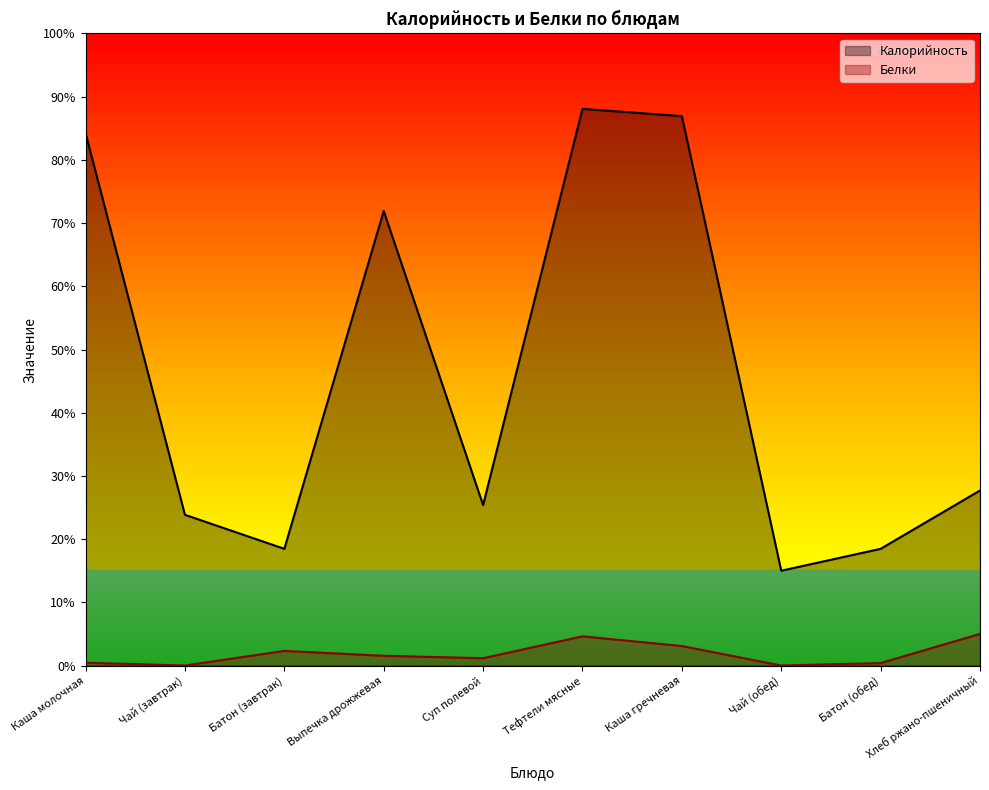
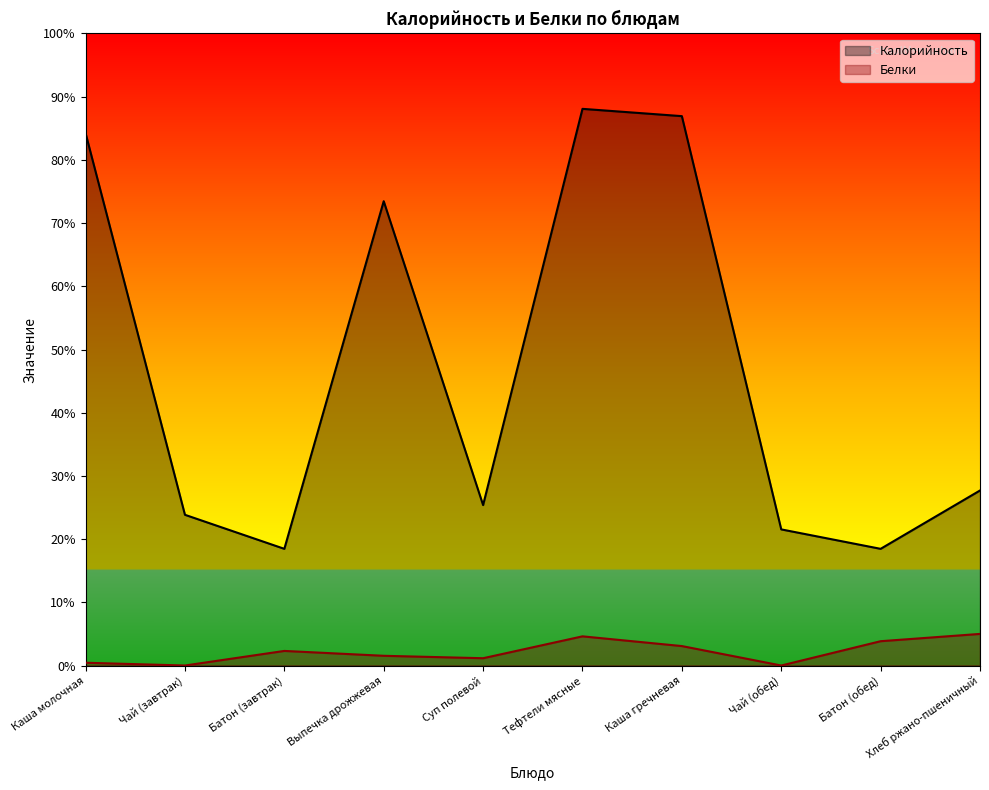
  {
    "Калорийность": {
      "Каша молочная": "84%",
      "Чай (завтрак)": "24%",
      "Батон (завтрак)": "18%",
-     "Выпечка дрожжевая": "72%",
+     "Выпечка дрожжевая": "73%",
      "Суп полевой": "25%",
      "Тефтели мясные": "88%",
      "Каша гречневая": "87%",
-     "Чай (обед)": "15%",
+     "Чай (обед)": "22%",
      "Батон (обед)": "18%",
      "Хлеб ржано-пшеничный": "28%"
    },
    "Белки": {
      "Каша молочная": "0%",
      "Чай (завтрак)": "0%",
      "Батон (завтрак)": "2%",
      "Выпечка дрожжевая": "2%",
      "Суп полевой": "1%",
      "Тефтели мясные": "5%",
      "Каша гречневая": "3%",
      "Чай (обед)": "0%",
-     "Батон (обед)": "0%",
+     "Батон (обед)": "4%",
      "Хлеб ржано-пшеничный": "5%"
    }
  }
